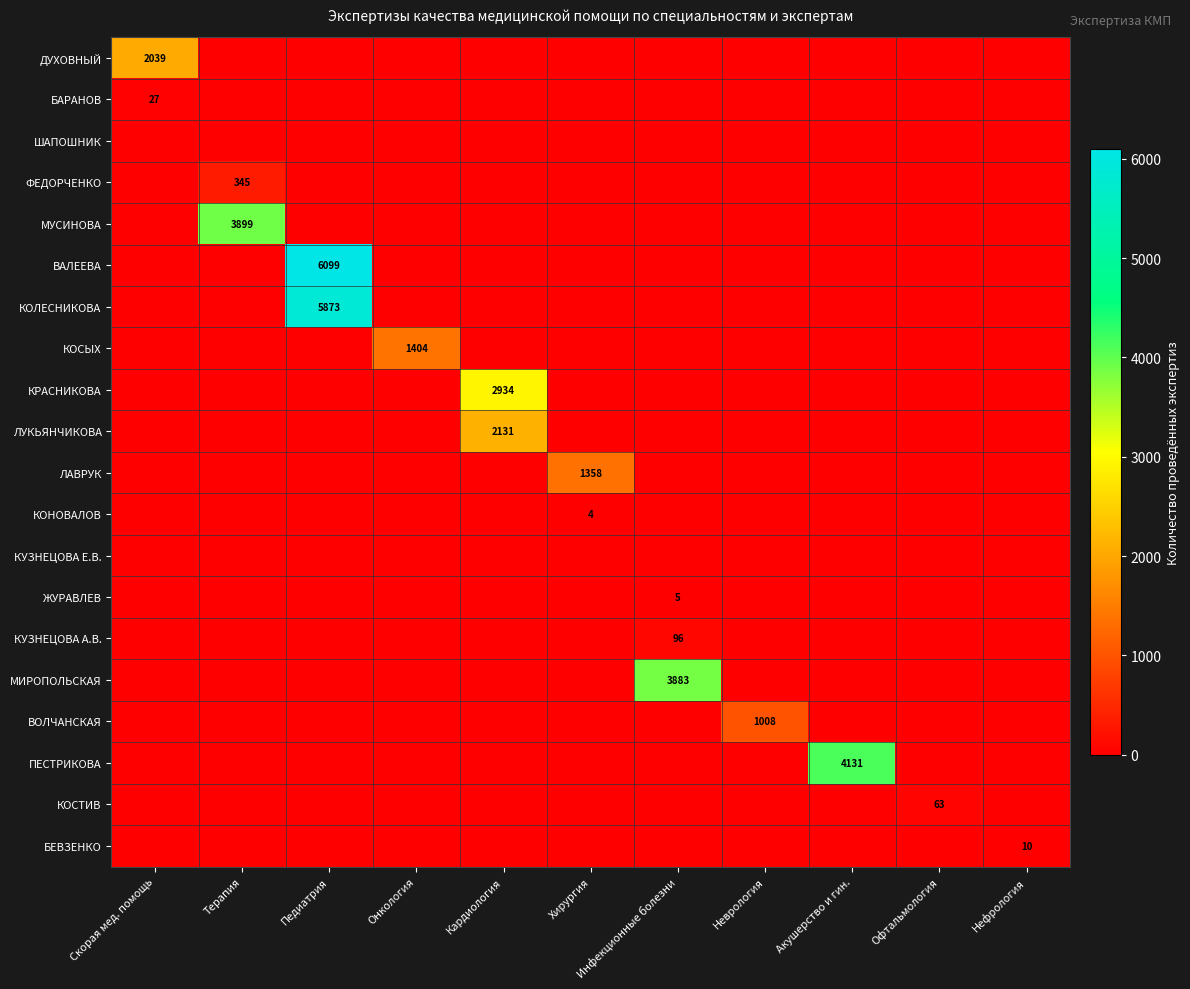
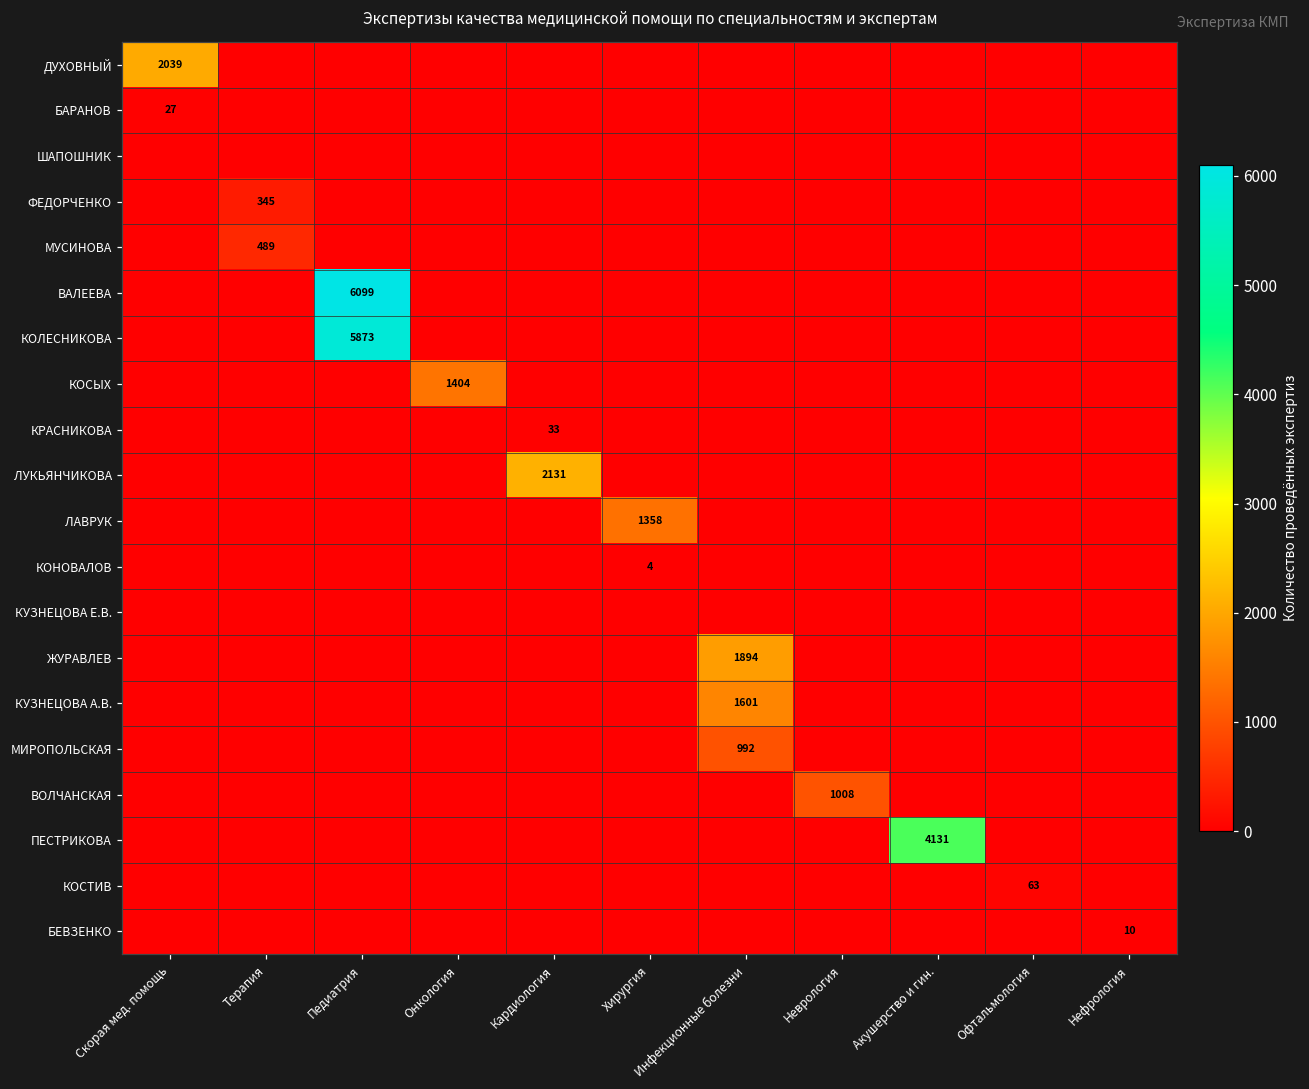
  {
    "ДУХОВНЫЙ": {
      "Скорая мед. помощь": 2039
    },
    "БАРАНОВ": {
      "Скорая мед. помощь": 27
    },
    "ФЕДОРЧЕНКО": {
      "Терапия": 345
    },
    "МУСИНОВА": {
-     "Терапия": 3899
+     "Терапия": 489
    },
    "ВАЛЕЕВА": {
      "Педиатрия": 6099
    },
    "КОЛЕСНИКОВА": {
      "Педиатрия": 5873
    },
    "КОСЫХ": {
      "Онкология": 1404
    },
    "КРАСНИКОВА": {
-     "Кардиология": 2934
+     "Кардиология": 33
    },
    "ЛУКЬЯНЧИКОВА": {
      "Кардиология": 2131
    },
    "ЛАВРУК": {
      "Хирургия": 1358
    },
    "КОНОВАЛОВ": {
      "Хирургия": 4
    },
    "ЖУРАВЛЕВ": {
-     "Инфекционные болезни": 5
+     "Инфекционные болезни": 1894
    },
    "КУЗНЕЦОВА А.В.": {
-     "Инфекционные болезни": 96
+     "Инфекционные болезни": 1601
    },
    "МИРОПОЛЬСКАЯ": {
-     "Инфекционные болезни": 3883
+     "Инфекционные болезни": 992
    },
    "ВОЛЧАНСКАЯ": {
      "Неврология": 1008
    },
    "ПЕСТРИКОВА": {
      "Акушерство и гин.": 4131
    },
    "КОСТИВ": {
      "Офтальмология": 63
    },
    "БЕВЗЕНКО": {
      "Нефрология": 10
    }
  }
